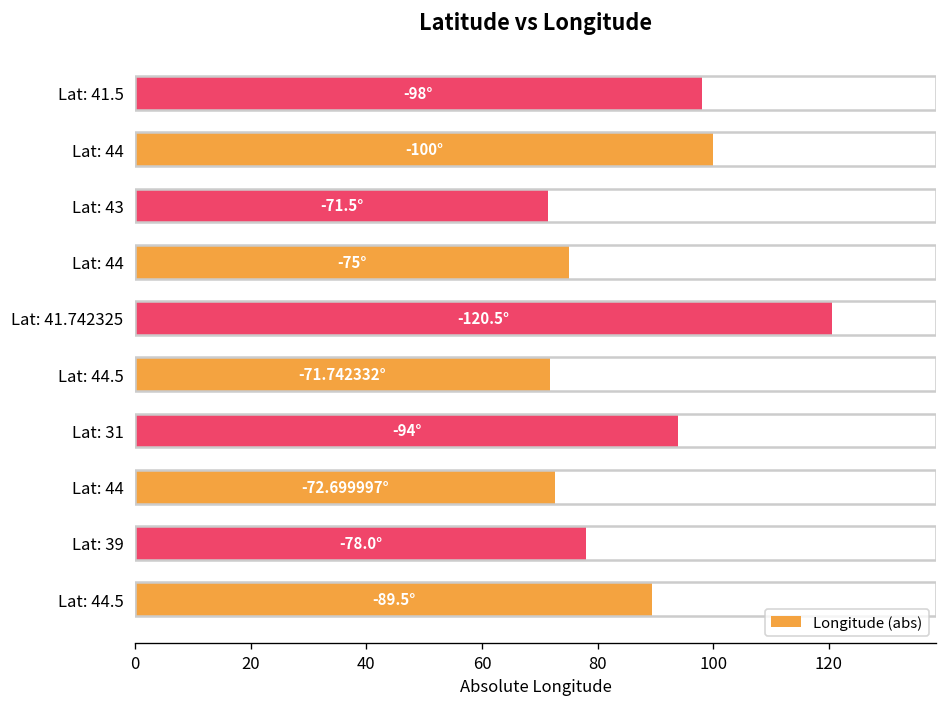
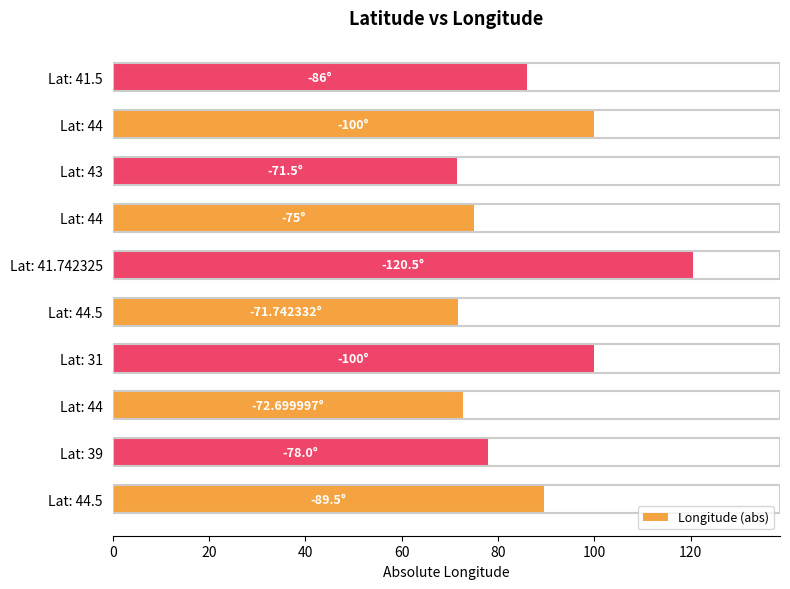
  {
-   "Lat: 41.5": "-98°",
-   "Lat: 31": "-94°"
+   "Lat: 41.5": "-86°",
+   "Lat: 31": "-100°"
  }
